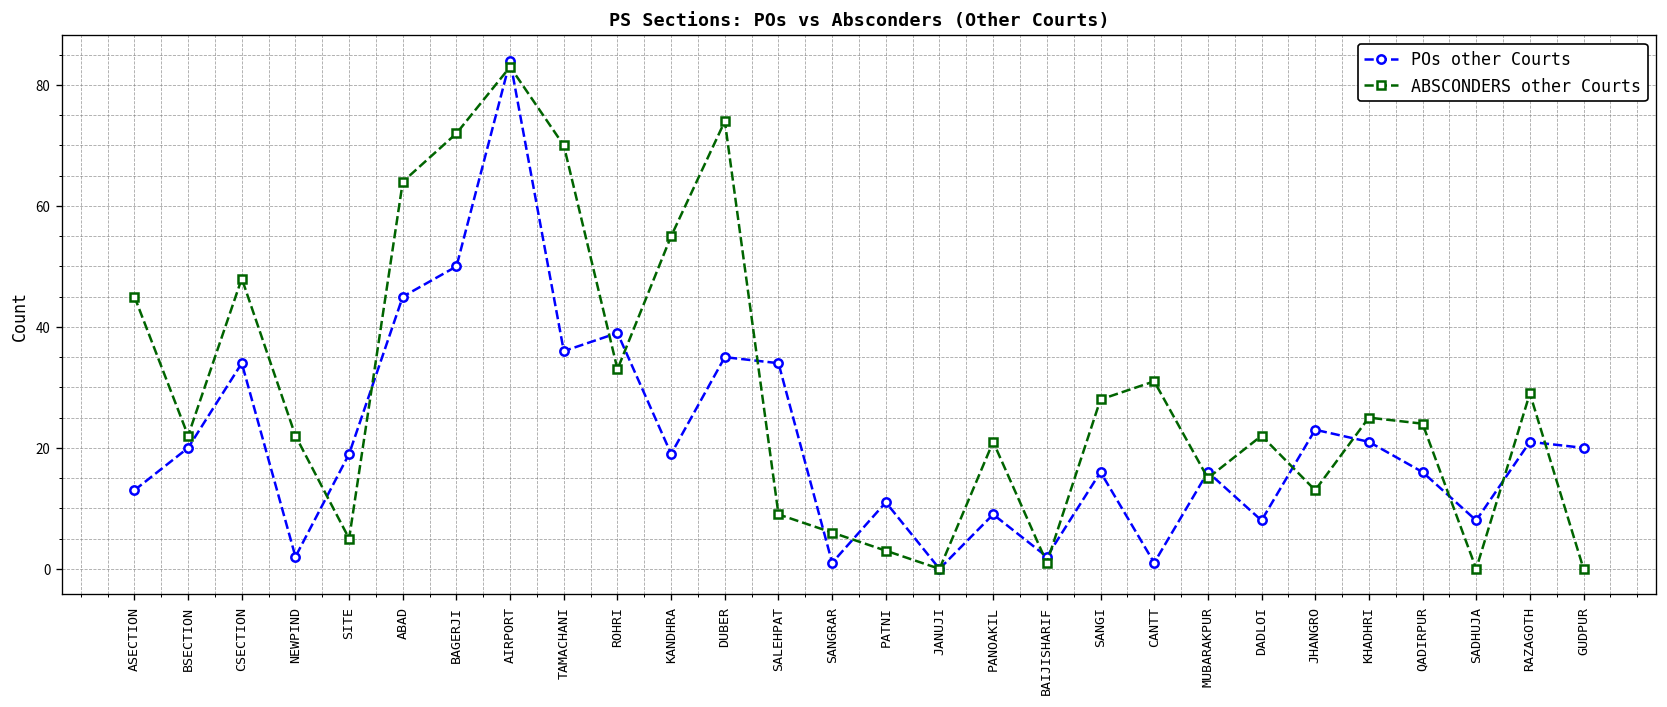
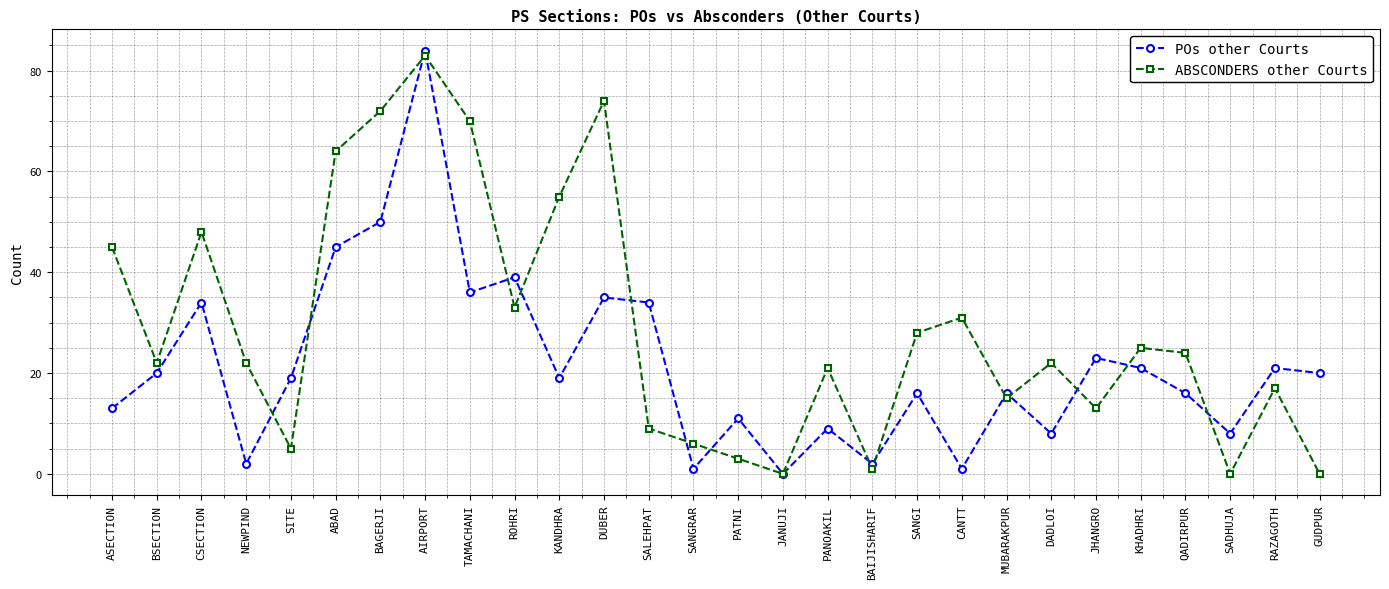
  {
    "POs other Courts": {
      "ASECTION": 13,
      "BSECTION": 20,
      "CSECTION": 34,
      "NEWPIND": 2,
      "SITE": 19,
      "ABAD": 45,
      "BAGERJI": 50,
      "AIRPORT": 84,
      "TAMACHANI": 36,
      "ROHRI": 39,
      "KANDHRA": 19,
      "DUBER": 35,
      "SALEHPAT": 34,
      "SANGRAR": 1,
      "PATNI": 11,
      "PANOAKIL": 9,
      "BAIJISHARIF": 2,
      "SANGI": 16,
      "CANTT": 1,
      "MUBARAKPUR": 16,
      "DADLOI": 8,
      "JHANGRO": 23,
      "KHADHRI": 21,
      "QADIRPUR": 16,
      "SADHUJA": 8,
      "RAZAGOTH": 21,
      "GUDPUR": 20
    },
    "ABSCONDERS other Courts": {
      "ASECTION": 45,
      "BSECTION": 22,
      "CSECTION": 48,
      "NEWPIND": 22,
      "SITE": 5,
      "ABAD": 64,
      "BAGERJI": 72,
      "AIRPORT": 83,
      "TAMACHANI": 70,
      "ROHRI": 33,
      "KANDHRA": 55,
      "DUBER": 74,
      "SALEHPAT": 9,
      "SANGRAR": 6,
      "PATNI": 3,
      "PANOAKIL": 21,
      "BAIJISHARIF": 1,
      "SANGI": 28,
      "CANTT": 31,
      "MUBARAKPUR": 15,
      "DADLOI": 22,
      "JHANGRO": 13,
      "KHADHRI": 25,
      "QADIRPUR": 24,
      "SADHUJA": 0,
-     "RAZAGOTH": 29,
+     "RAZAGOTH": 17,
      "GUDPUR": 0
    }
  }
